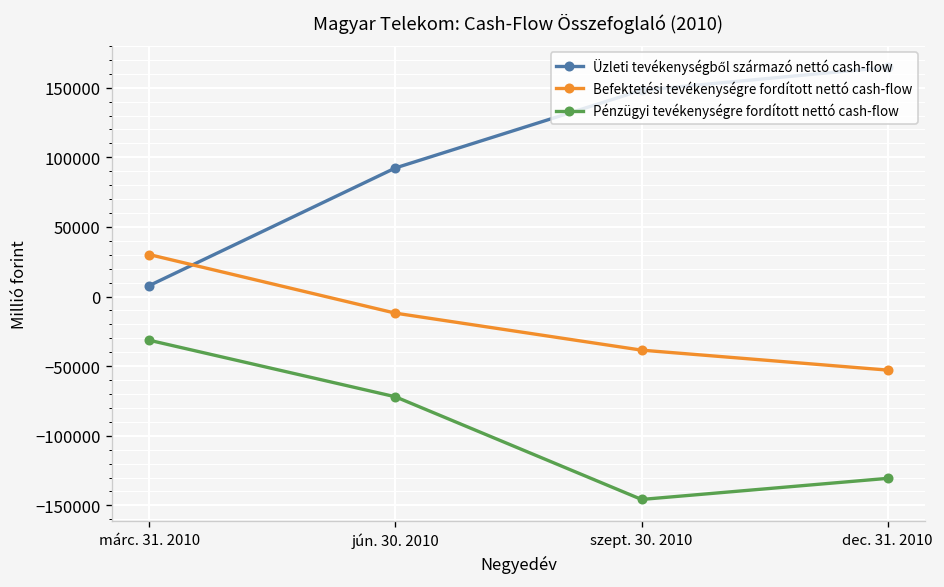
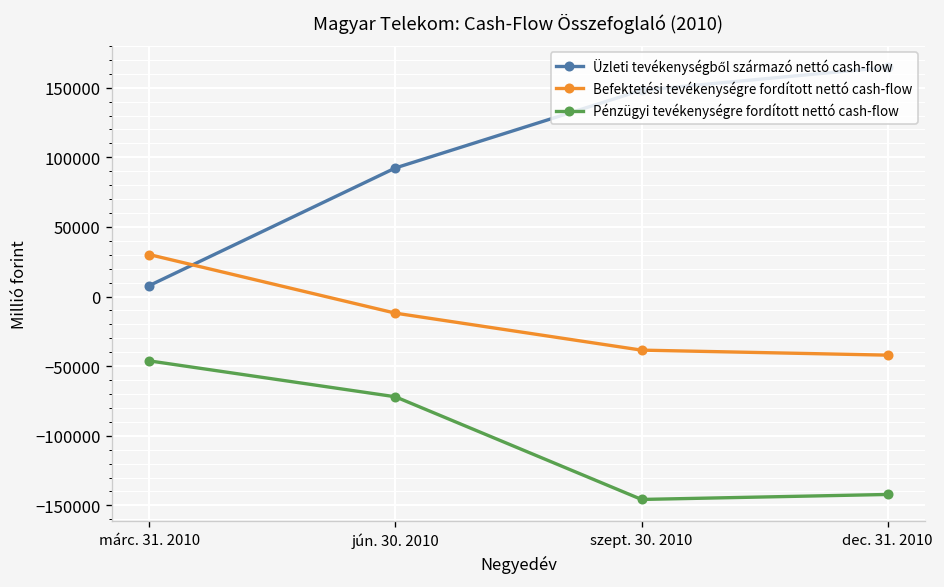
  {
    "Üzleti tevékenységből származó nettó cash-flow": {
      "márc. 31. 2010": 8000,
      "jún. 30. 2010": 92000
    },
    "Befektetési tevékenységre fordított nettó cash-flow": {
      "márc. 31. 2010": 30000,
      "jún. 30. 2010": -12000,
      "szept. 30. 2010": -38000,
-     "dec. 31. 2010": -53000
+     "dec. 31. 2010": -42000
    },
    "Pénzügyi tevékenységre fordított nettó cash-flow": {
-     "márc. 31. 2010": -31000,
+     "márc. 31. 2010": -46000,
      "jún. 30. 2010": -72000,
      "szept. 30. 2010": -146000,
-     "dec. 31. 2010": -131000
+     "dec. 31. 2010": -142000
    }
  }
